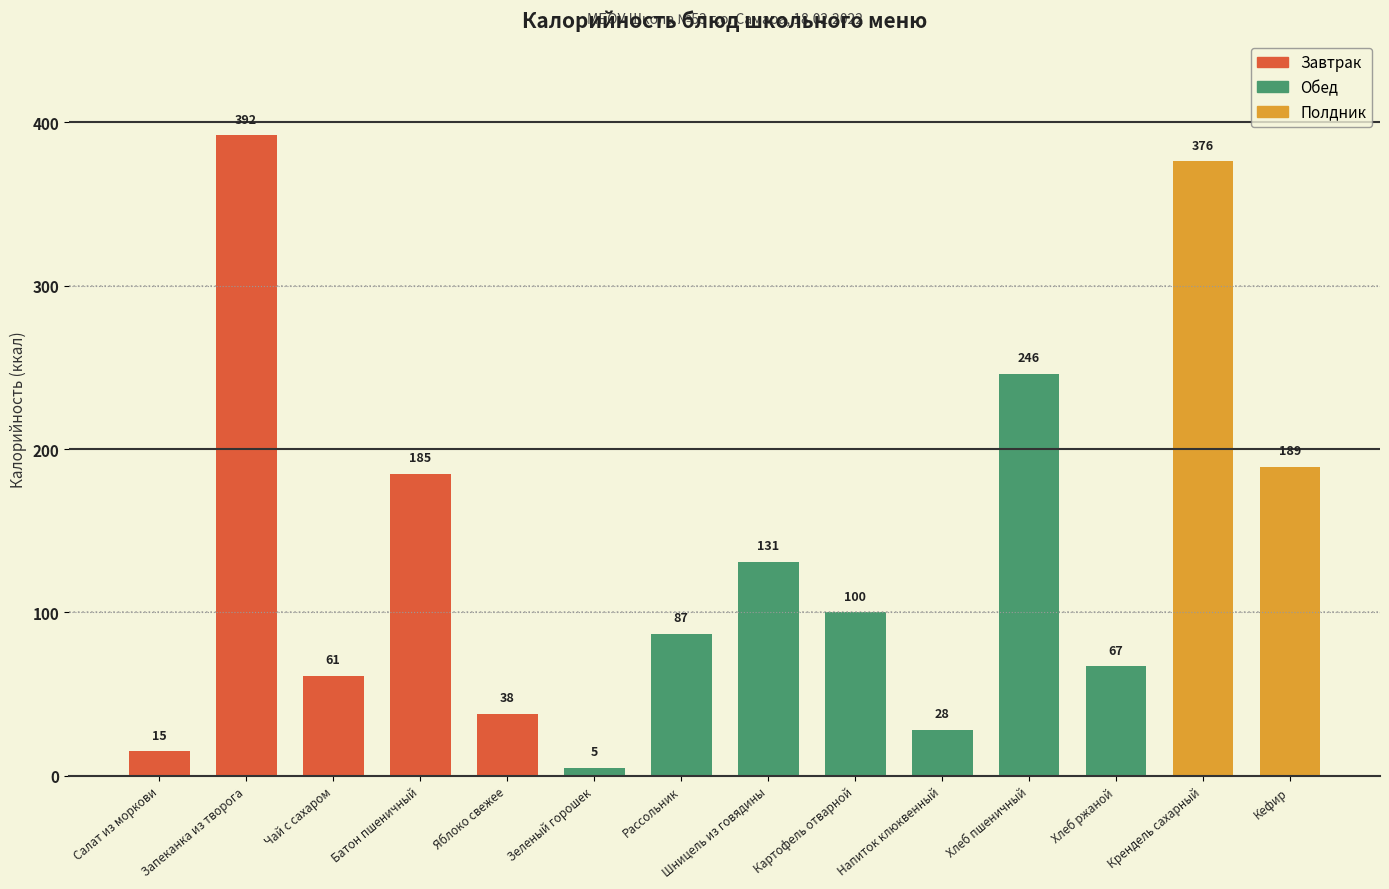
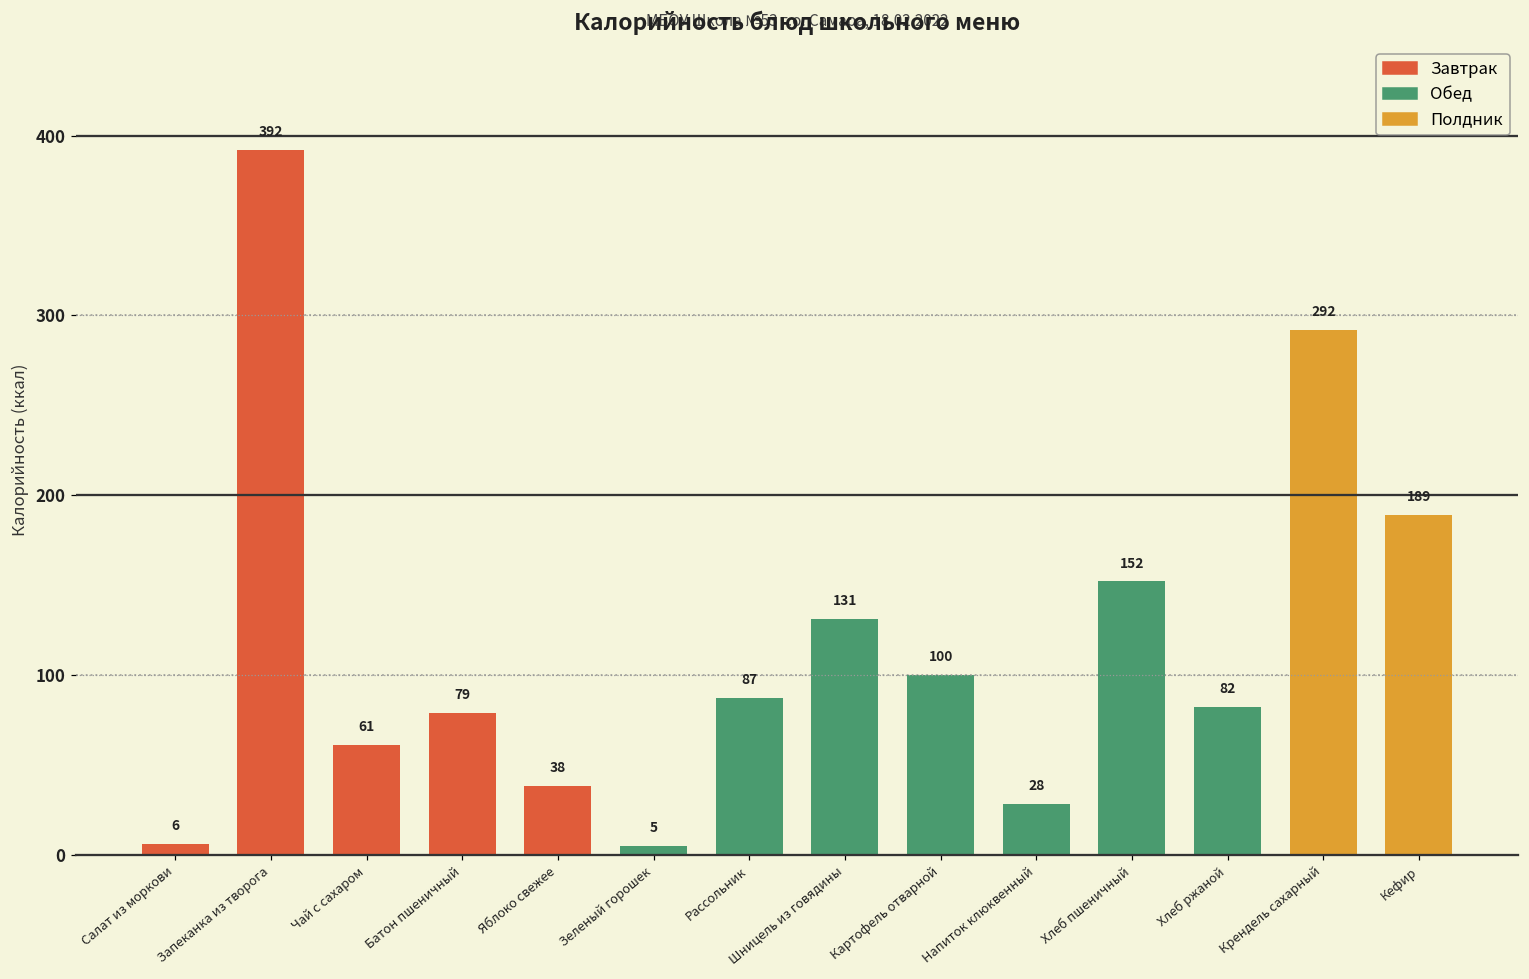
  {
-   "Салат из моркови": 15,
+   "Салат из моркови": 6,
    "Запеканка из творога": 392,
    "Чай с сахаром": 61,
-   "Батон пшеничный": 185,
+   "Батон пшеничный": 79,
    "Яблоко свежее": 38,
    "Зеленый горошек": 5,
    "Рассольник": 87,
    "Шницель из говядины": 131,
    "Картофель отварной": 100,
    "Напиток клюквенный": 28,
-   "Хлеб пшеничный": 246,
-   "Хлеб ржаной": 67,
-   "Крендель сахарный": 376,
+   "Хлеб пшеничный": 152,
+   "Хлеб ржаной": 82,
+   "Крендель сахарный": 292,
    "Кефир": 189
  }
